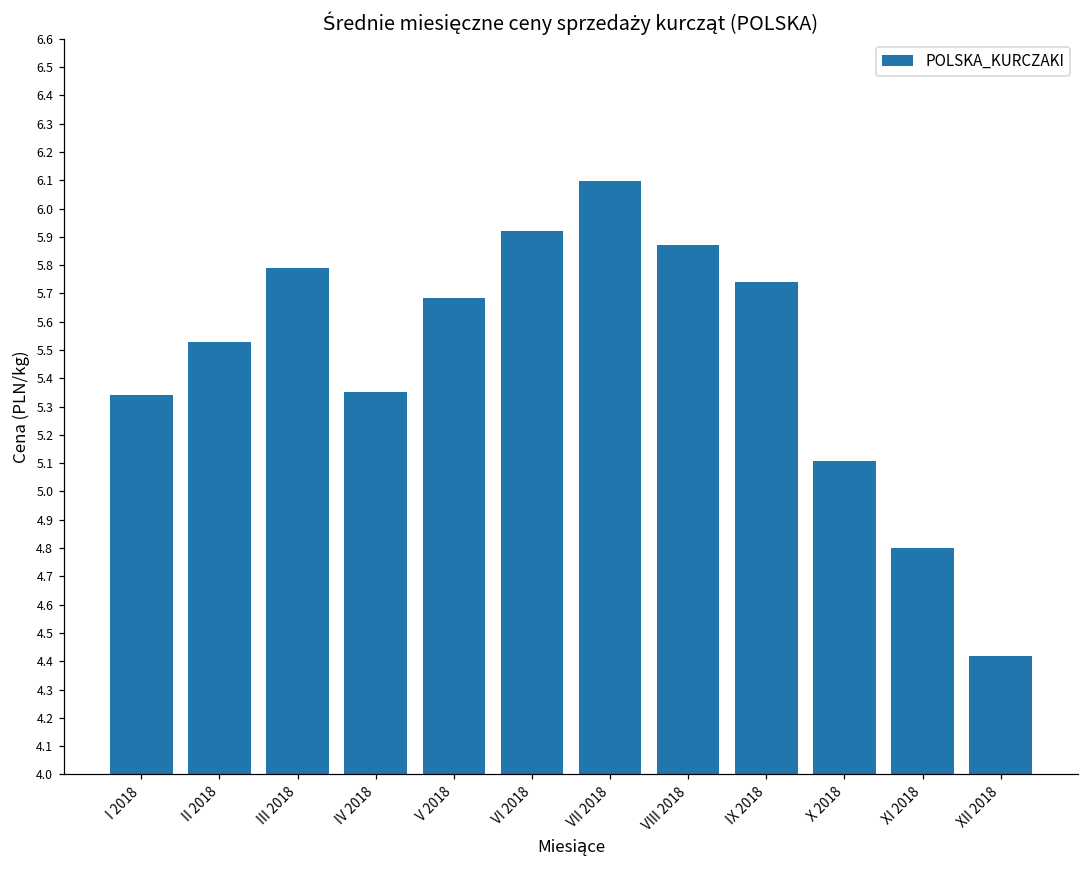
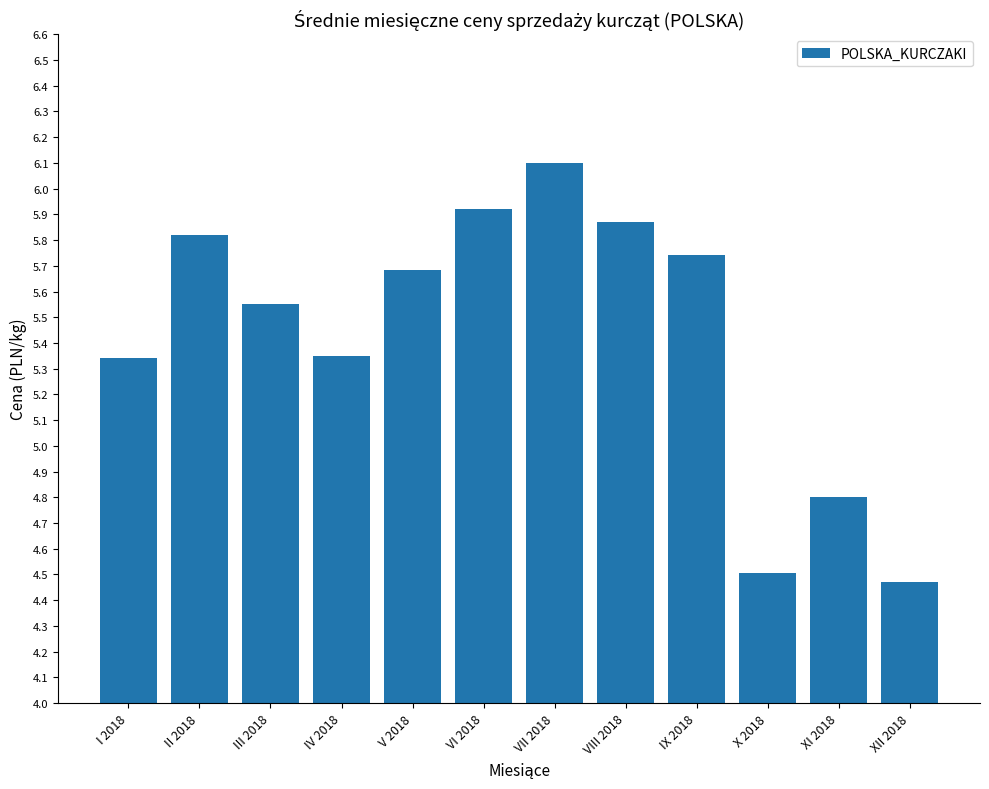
  {
    "I 2018": 5.34,
-   "II 2018": 5.53,
-   "III 2018": 5.79,
+   "II 2018": 5.82,
+   "III 2018": 5.55,
    "IV 2018": 5.35,
    "V 2018": 5.69,
    "VI 2018": 5.92,
    "VII 2018": 6.10,
    "VIII 2018": 5.87,
    "IX 2018": 5.74,
-   "X 2018": 5.11,
+   "X 2018": 4.50,
    "XI 2018": 4.80,
-   "XII 2018": 4.42
+   "XII 2018": 4.47
  }
